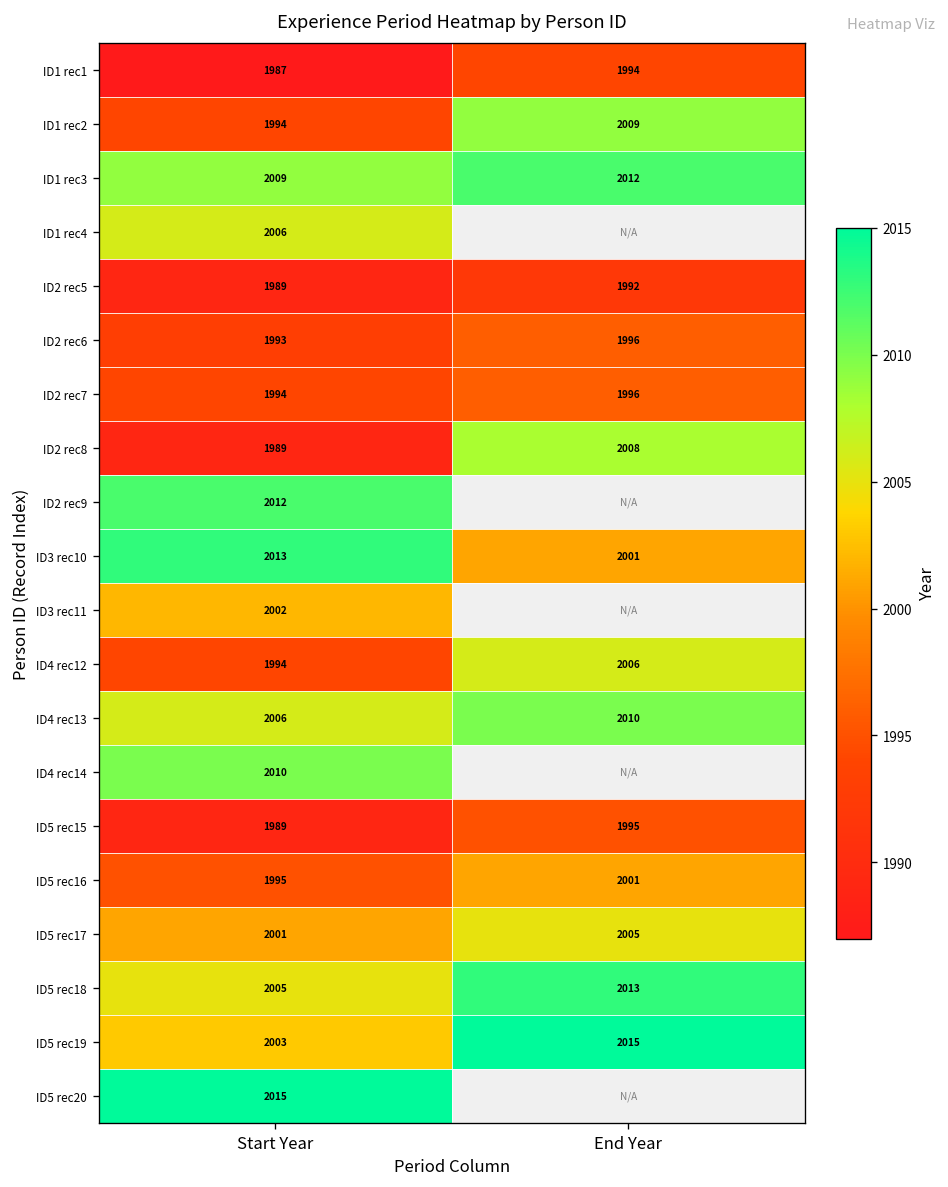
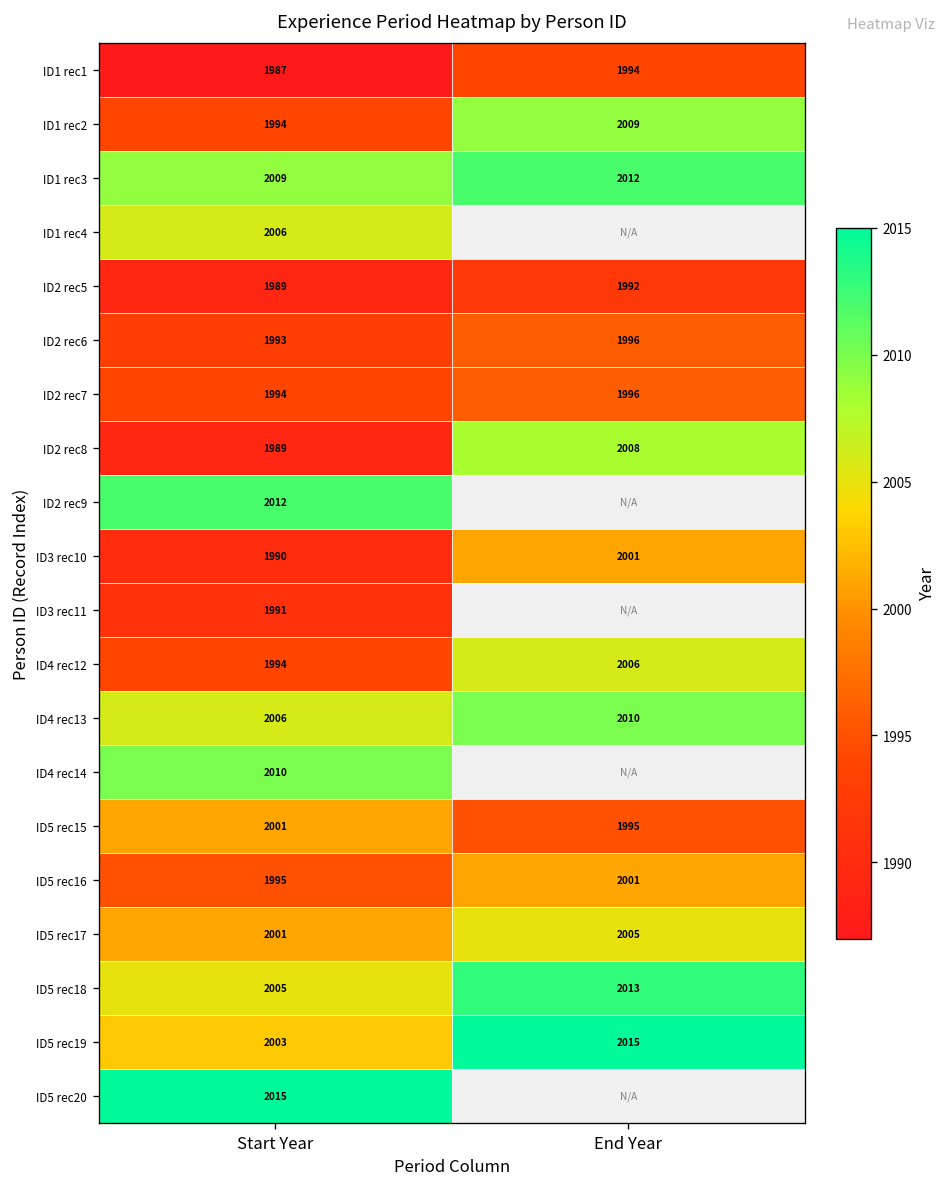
  {
    "ID1 rec1": {
      "Start Year": 1987,
      "End Year": 1994
    },
    "ID1 rec2": {
      "Start Year": 1994,
      "End Year": 2009
    },
    "ID1 rec3": {
      "Start Year": 2009,
      "End Year": 2012
    },
    "ID1 rec4": {
      "Start Year": 2006
    },
    "ID2 rec5": {
      "Start Year": 1989,
      "End Year": 1992
    },
    "ID2 rec6": {
      "Start Year": 1993,
      "End Year": 1996
    },
    "ID2 rec7": {
      "Start Year": 1994,
      "End Year": 1996
    },
    "ID2 rec8": {
      "Start Year": 1989,
      "End Year": 2008
    },
    "ID2 rec9": {
      "Start Year": 2012
    },
    "ID3 rec10": {
-     "Start Year": 2013,
+     "Start Year": 1990,
      "End Year": 2001
    },
    "ID3 rec11": {
-     "Start Year": 2002
+     "Start Year": 1991
    },
    "ID4 rec12": {
      "Start Year": 1994,
      "End Year": 2006
    },
    "ID4 rec13": {
      "Start Year": 2006,
      "End Year": 2010
    },
    "ID4 rec14": {
      "Start Year": 2010
    },
    "ID5 rec15": {
-     "Start Year": 1989,
+     "Start Year": 2001,
      "End Year": 1995
    },
    "ID5 rec16": {
      "Start Year": 1995,
      "End Year": 2001
    },
    "ID5 rec17": {
      "Start Year": 2001,
      "End Year": 2005
    },
    "ID5 rec18": {
      "Start Year": 2005,
      "End Year": 2013
    },
    "ID5 rec19": {
      "Start Year": 2003,
      "End Year": 2015
    },
    "ID5 rec20": {
      "Start Year": 2015
    }
  }
